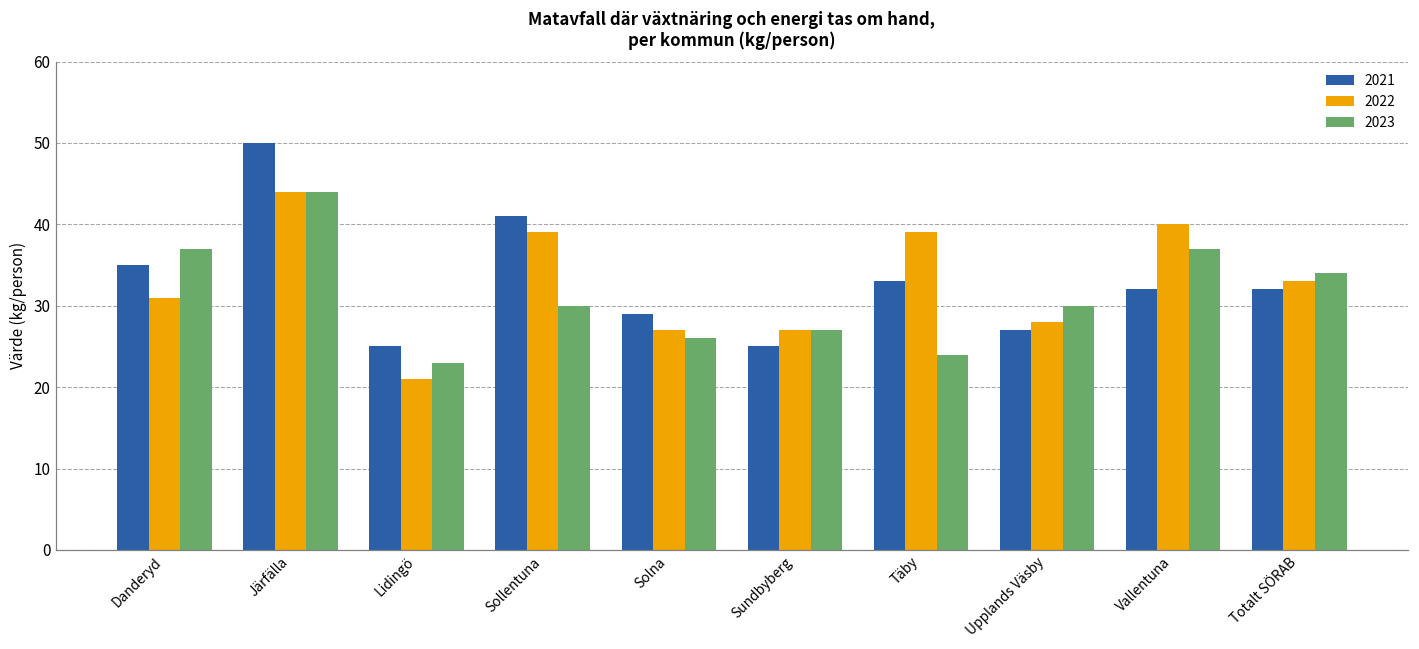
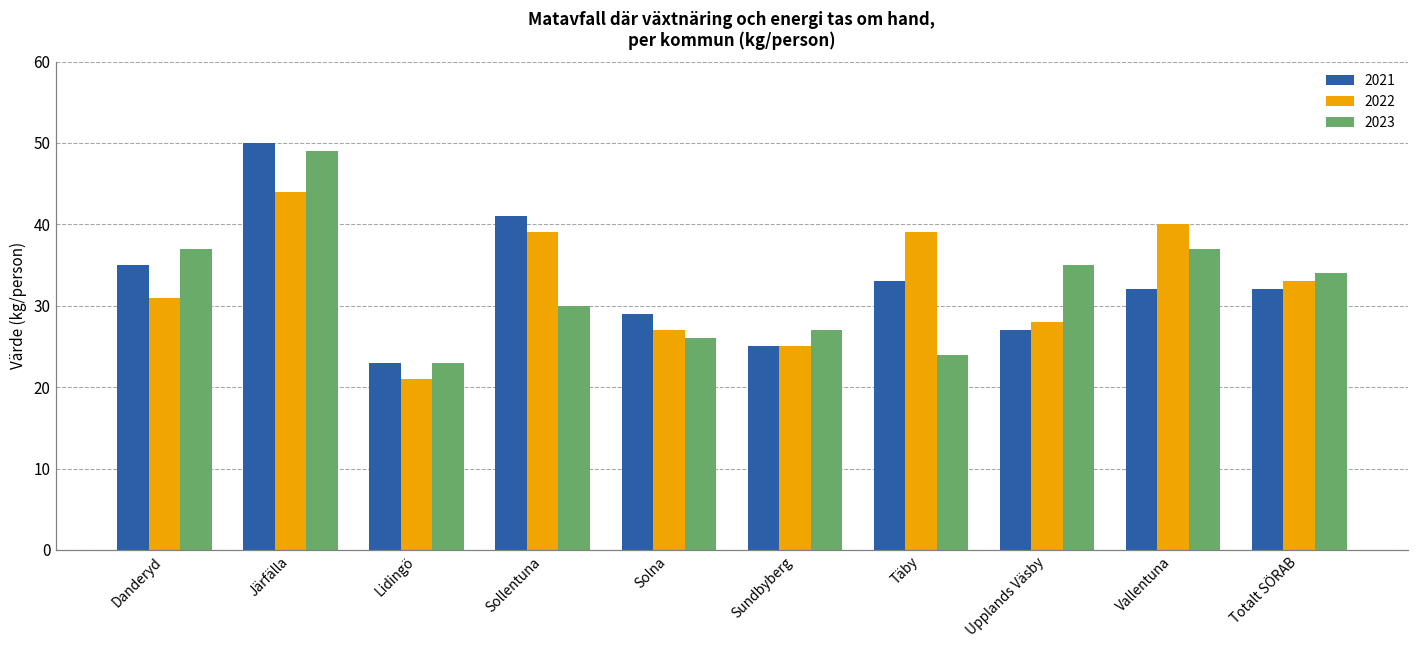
  {
    "2021": {
      "Danderyd": 35,
      "Järfälla": 50,
-     "Lidingö": 25,
+     "Lidingö": 23,
      "Sollentuna": 41,
      "Solna": 29,
      "Sundbyberg": 25,
      "Täby": 33,
      "Upplands Väsby": 27,
      "Vallentuna": 32,
      "Totalt SÖRAB": 32
    },
    "2022": {
      "Danderyd": 31,
      "Järfälla": 44,
      "Lidingö": 21,
      "Sollentuna": 39,
      "Solna": 27,
-     "Sundbyberg": 27,
+     "Sundbyberg": 25,
      "Täby": 39,
      "Upplands Väsby": 28,
      "Vallentuna": 40,
      "Totalt SÖRAB": 33
    },
    "2023": {
      "Danderyd": 37,
-     "Järfälla": 44,
+     "Järfälla": 49,
      "Lidingö": 23,
      "Sollentuna": 30,
      "Solna": 26,
      "Sundbyberg": 27,
      "Täby": 24,
-     "Upplands Väsby": 30,
+     "Upplands Väsby": 35,
      "Vallentuna": 37,
      "Totalt SÖRAB": 34
    }
  }
